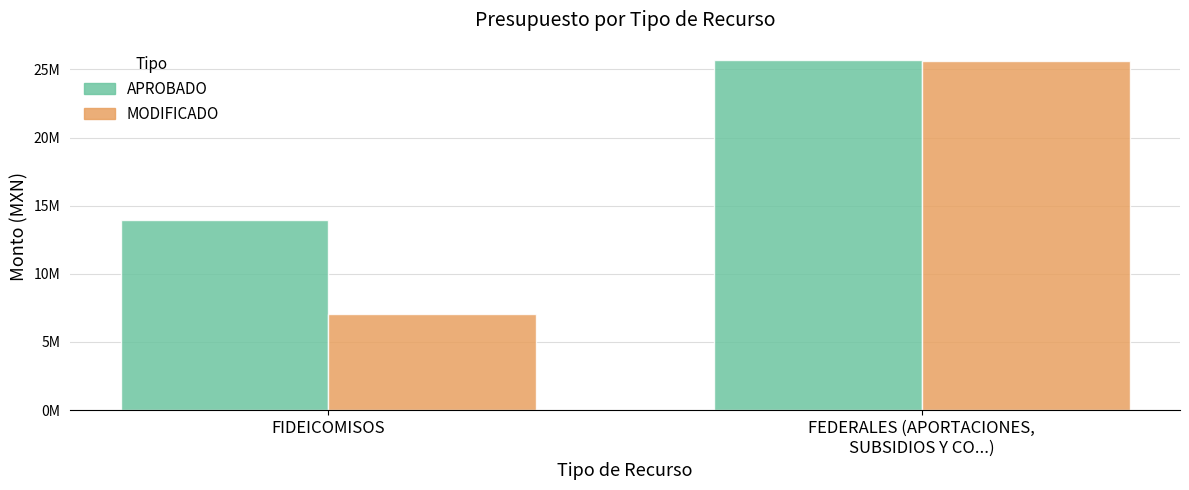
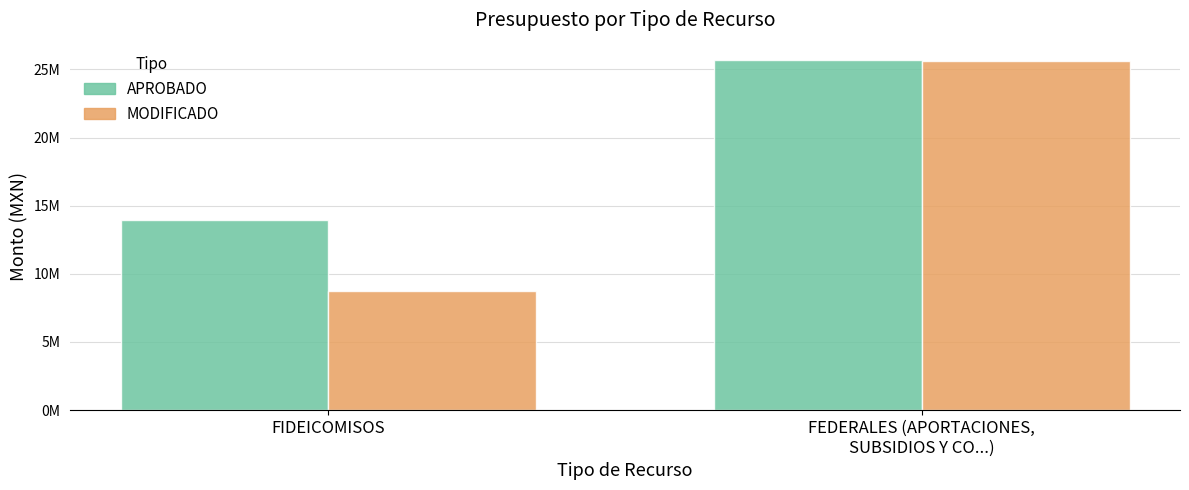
  {
    "APROBADO": {
      "FIDEICOMISOS": 14000000,
      "FEDERALES (APORTACIONES, SUBSIDIOS Y CO...)": 25700000
    },
    "MODIFICADO": {
-     "FIDEICOMISOS": 7100000,
+     "FIDEICOMISOS": 8700000,
      "FEDERALES (APORTACIONES, SUBSIDIOS Y CO...)": 25600000
    }
  }
